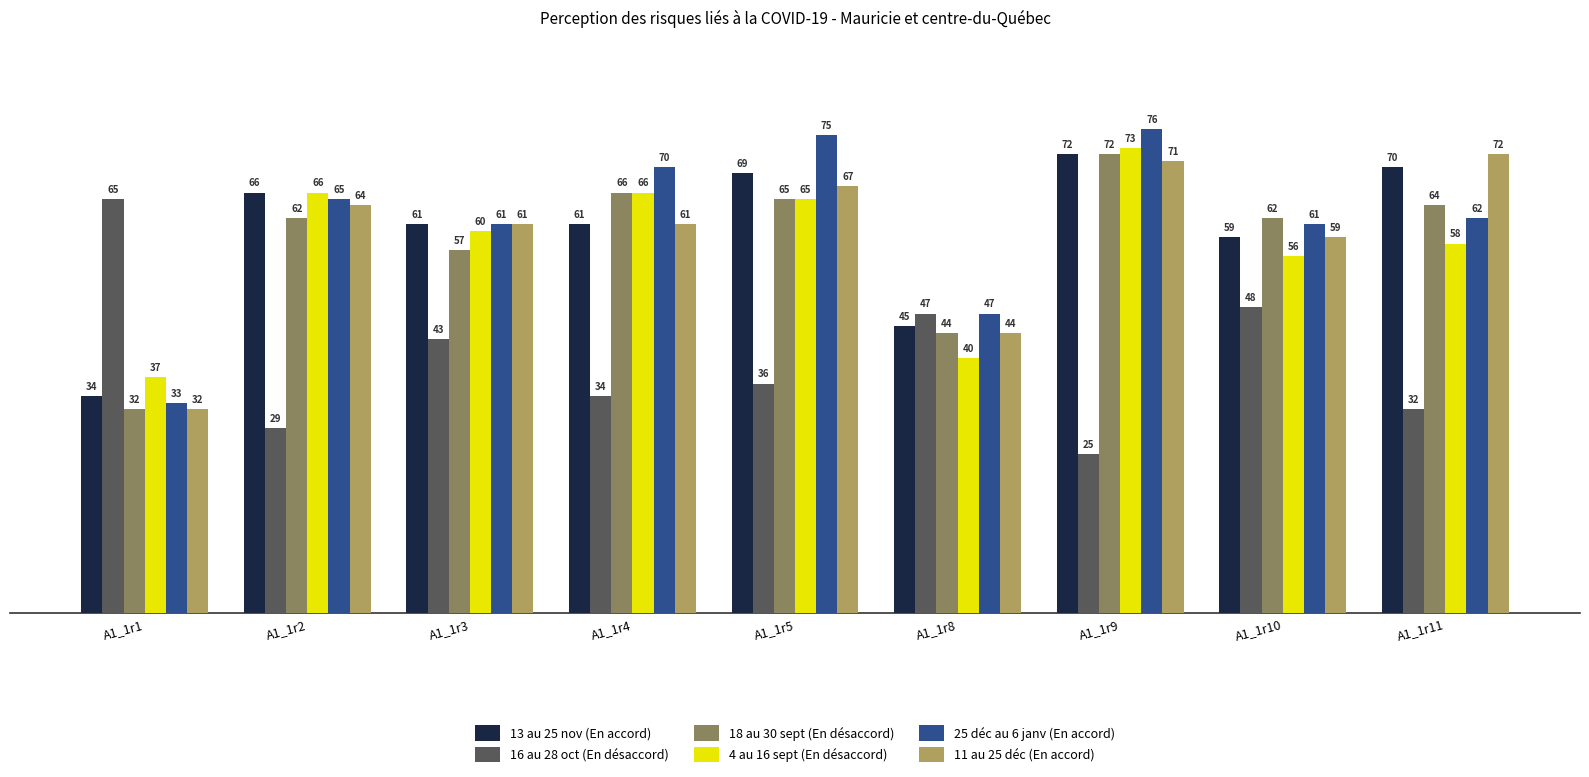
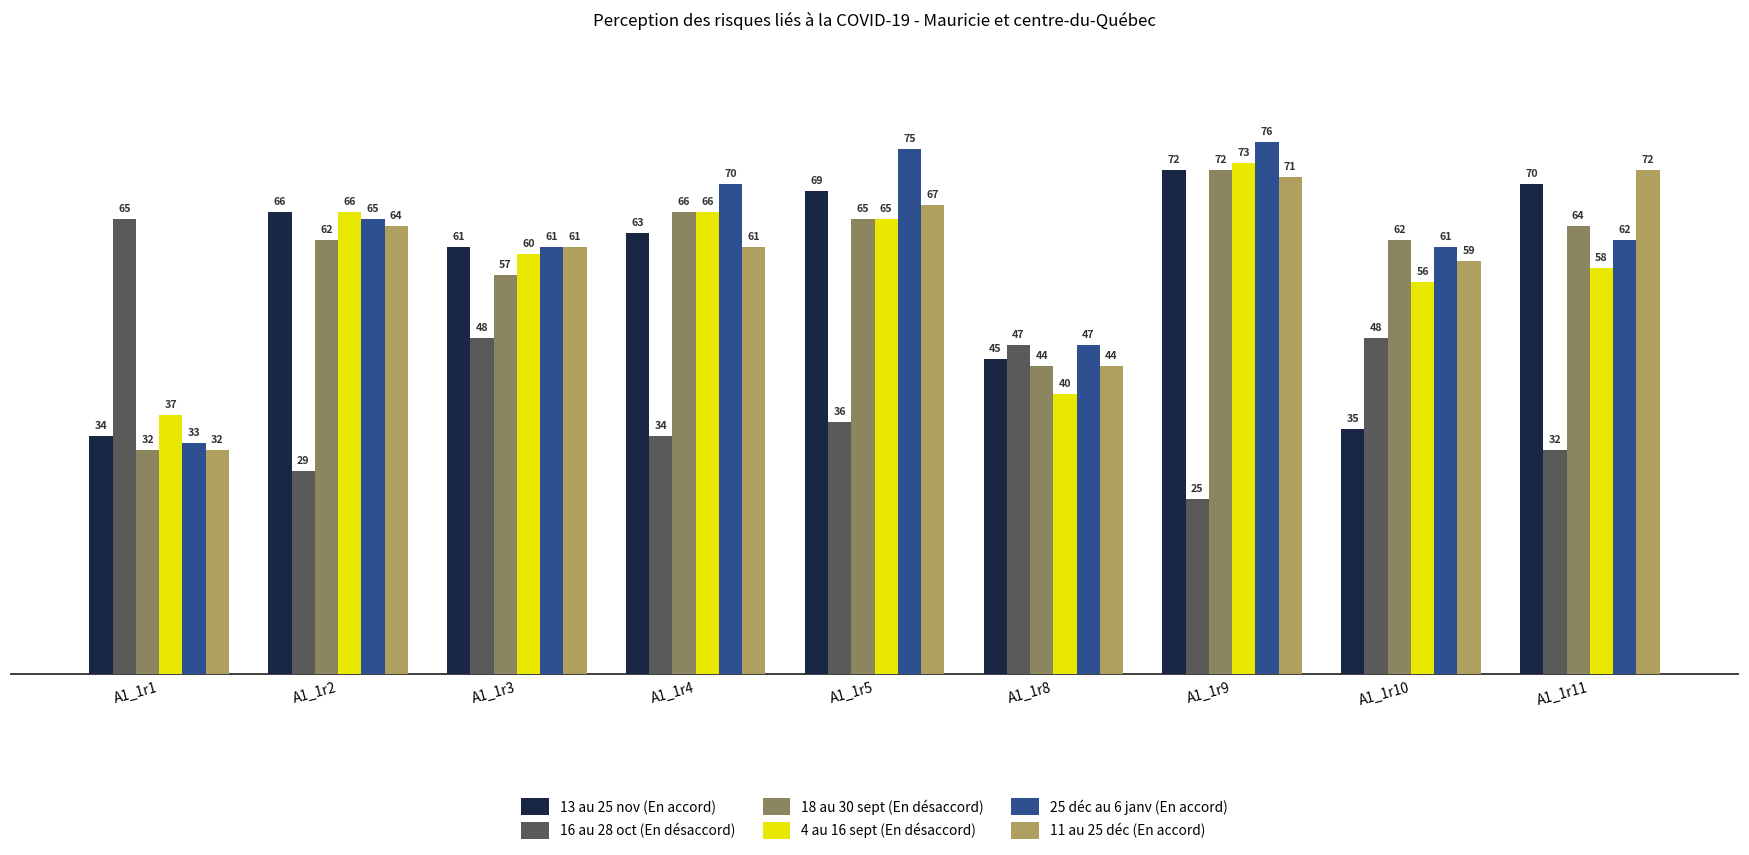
  {
    "13 au 25 nov (En accord)": {
      "A1_1r1": 34,
      "A1_1r2": 66,
      "A1_1r3": 61,
-     "A1_1r4": 61,
+     "A1_1r4": 63,
      "A1_1r5": 69,
      "A1_1r8": 45,
      "A1_1r9": 72,
-     "A1_1r10": 59,
+     "A1_1r10": 35,
      "A1_1r11": 70
    },
    "16 au 28 oct (En désaccord)": {
      "A1_1r1": 65,
      "A1_1r2": 29,
-     "A1_1r3": 43,
+     "A1_1r3": 48,
      "A1_1r4": 34,
      "A1_1r5": 36,
      "A1_1r8": 47,
      "A1_1r9": 25,
      "A1_1r10": 48,
      "A1_1r11": 32
    },
    "4 au 16 sept (En désaccord)": {
      "A1_1r1": 37,
      "A1_1r2": 66,
      "A1_1r3": 60,
      "A1_1r4": 66,
      "A1_1r5": 65,
      "A1_1r8": 40,
      "A1_1r9": 73,
      "A1_1r10": 56,
      "A1_1r11": 58
    },
    "25 déc au 6 janv (En accord)": {
      "A1_1r1": 33,
      "A1_1r2": 65,
      "A1_1r3": 61,
      "A1_1r4": 70,
      "A1_1r5": 75,
      "A1_1r8": 47,
      "A1_1r9": 76,
      "A1_1r10": 61,
      "A1_1r11": 62
    }
  }
